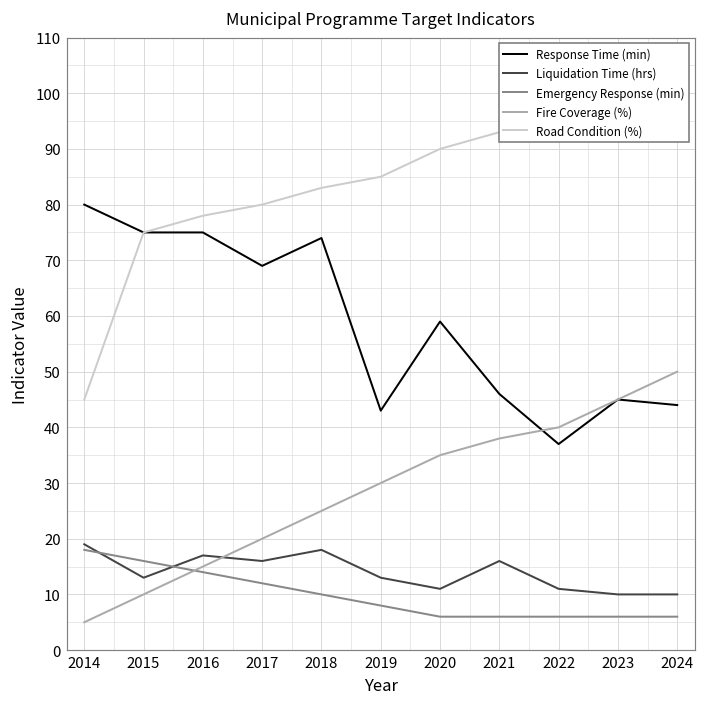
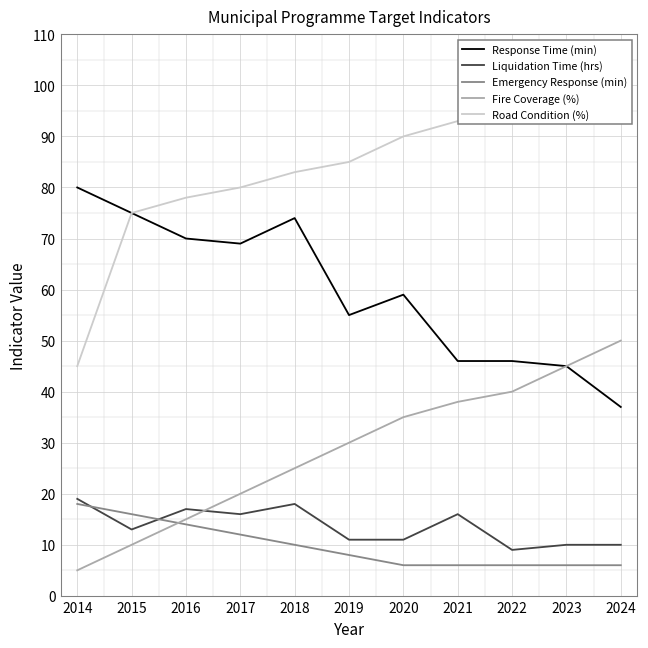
  {
    "Response Time (min)": {
      "2014": 80,
-     "2016": 75,
+     "2016": 70,
      "2017": 69,
      "2018": 74,
-     "2019": 43,
+     "2019": 55,
      "2020": 59,
      "2021": 46,
-     "2022": 37,
-     "2024": 44
+     "2022": 46,
+     "2024": 37
    },
    "Liquidation Time (hrs)": {
      "2014": 19,
      "2015": 13,
      "2016": 17,
      "2017": 16,
      "2018": 18,
-     "2019": 13,
+     "2019": 11,
      "2020": 11,
      "2021": 16,
-     "2022": 11,
+     "2022": 9,
      "2023": 10,
      "2024": 10
    }
  }
